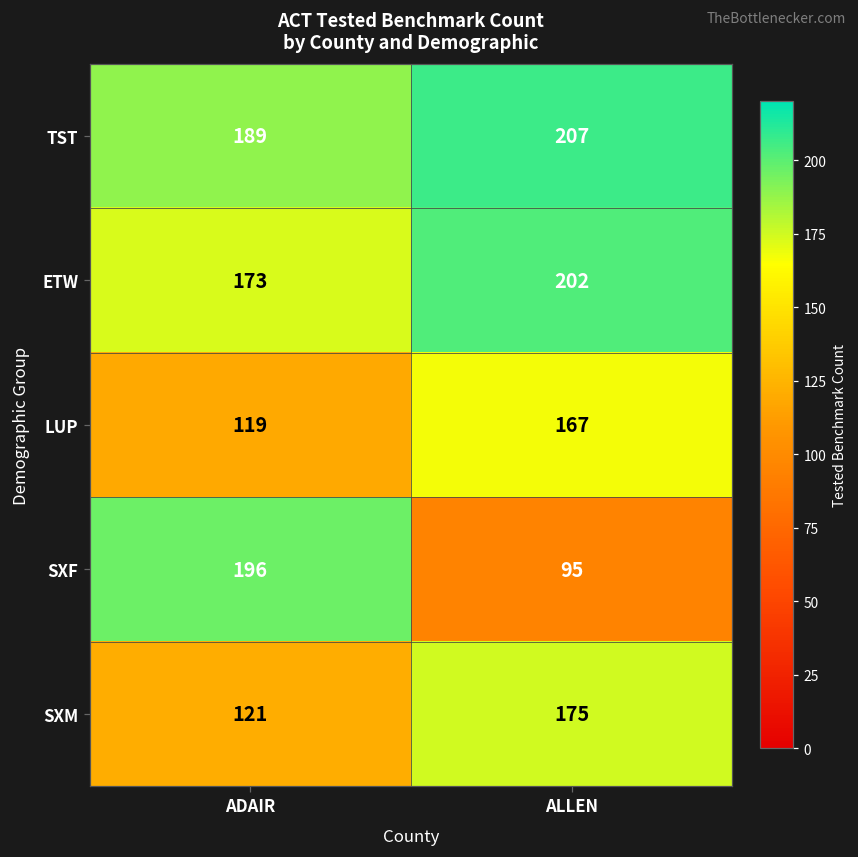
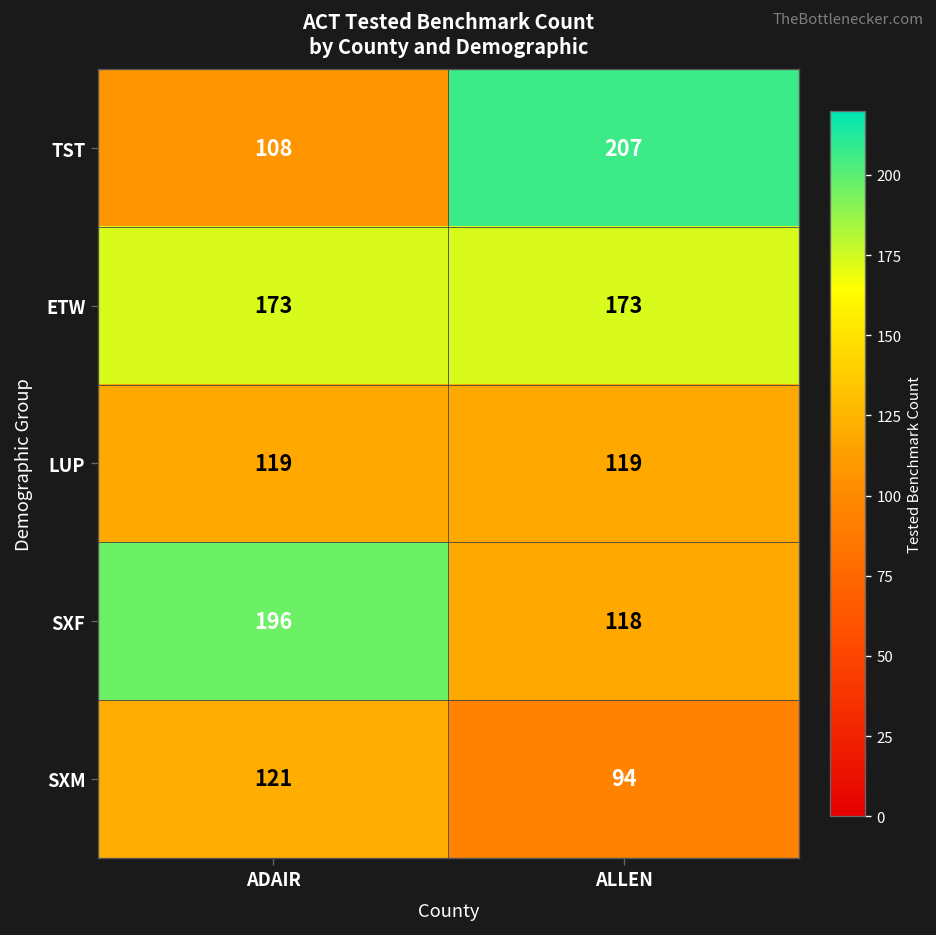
  {
    "TST": {
-     "ADAIR": 189,
+     "ADAIR": 108,
      "ALLEN": 207
    },
    "ETW": {
      "ADAIR": 173,
-     "ALLEN": 202
+     "ALLEN": 173
    },
    "LUP": {
      "ADAIR": 119,
-     "ALLEN": 167
+     "ALLEN": 119
    },
    "SXF": {
      "ADAIR": 196,
-     "ALLEN": 95
+     "ALLEN": 118
    },
    "SXM": {
      "ADAIR": 121,
-     "ALLEN": 175
+     "ALLEN": 94
    }
  }
